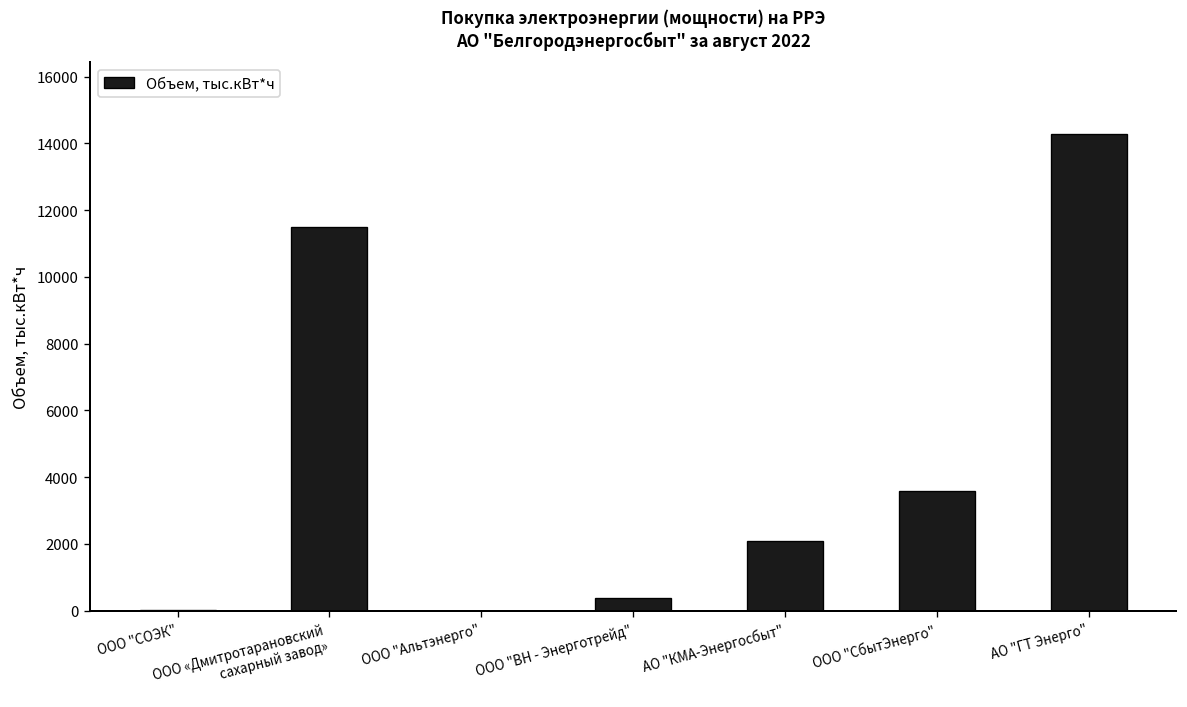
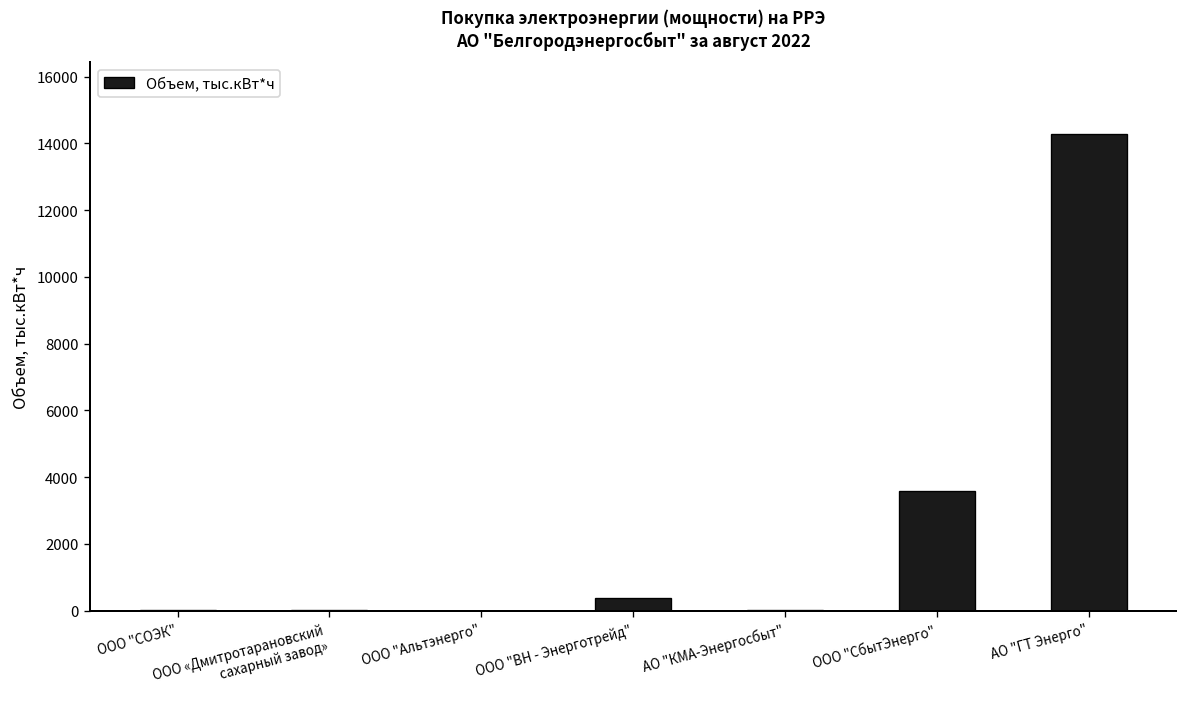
  {
-   "ООО «Дмитротарановский сахарный завод»": 11500,
+   "ООО «Дмитротарановский сахарный завод»": 0,
    "ООО \"ВН - Энерготрейд\"": 400,
-   "АО \"КМА-Энергосбыт\"": 2100,
+   "АО \"КМА-Энергосбыт\"": 0,
    "ООО \"СбытЭнерго\"": 3600,
    "АО \"ГТ Энерго\"": 14300
  }
